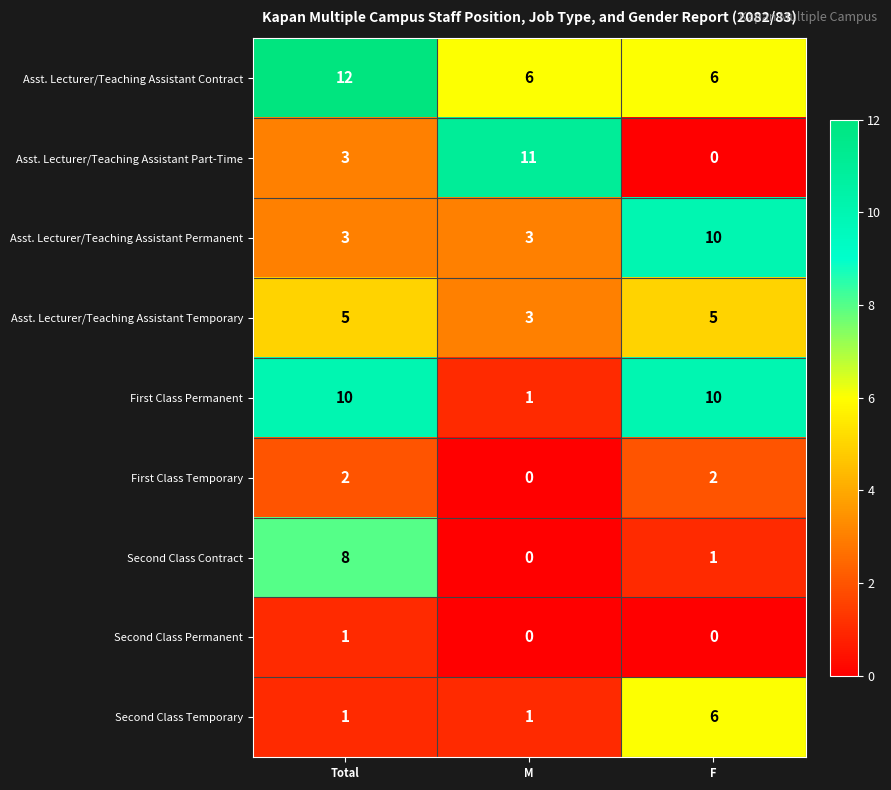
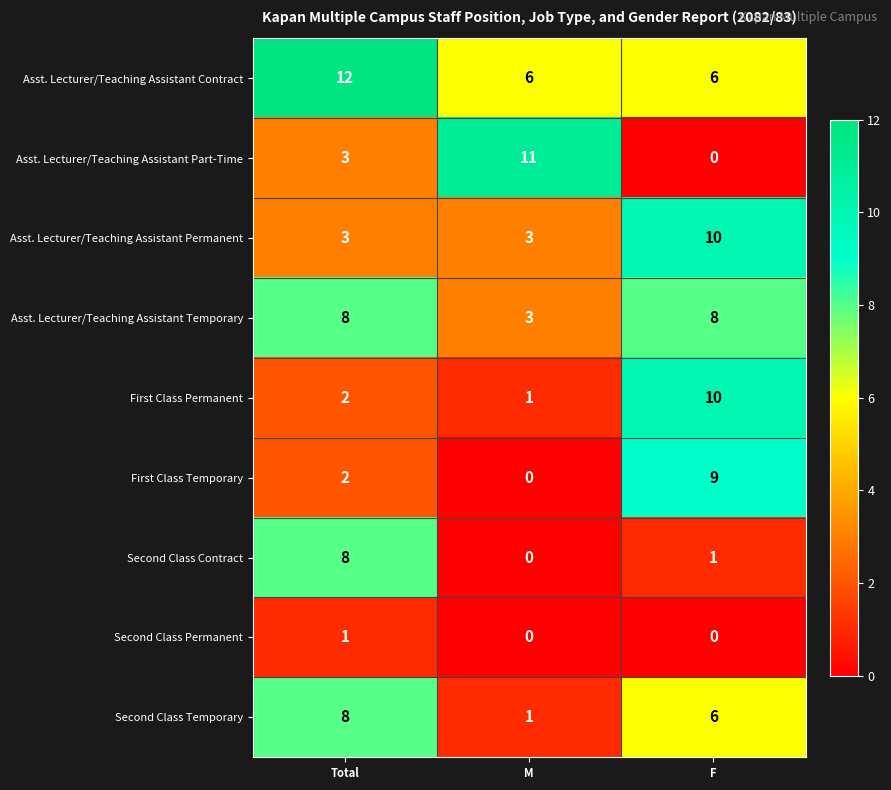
  {
    "Asst. Lecturer/Teaching Assistant Contract": {
      "Total": 12,
      "M": 6,
      "F": 6
    },
    "Asst. Lecturer/Teaching Assistant Part-Time": {
      "Total": 3,
      "M": 11,
      "F": 0
    },
    "Asst. Lecturer/Teaching Assistant Permanent": {
      "Total": 3,
      "M": 3,
      "F": 10
    },
    "Asst. Lecturer/Teaching Assistant Temporary": {
-     "Total": 5,
+     "Total": 8,
      "M": 3,
-     "F": 5
+     "F": 8
    },
    "First Class Permanent": {
-     "Total": 10,
+     "Total": 2,
      "M": 1,
      "F": 10
    },
    "First Class Temporary": {
      "Total": 2,
      "M": 0,
-     "F": 2
+     "F": 9
    },
    "Second Class Contract": {
      "Total": 8,
      "M": 0,
      "F": 1
    },
    "Second Class Permanent": {
      "Total": 1,
      "M": 0,
      "F": 0
    },
    "Second Class Temporary": {
-     "Total": 1,
+     "Total": 8,
      "M": 1,
      "F": 6
    }
  }
